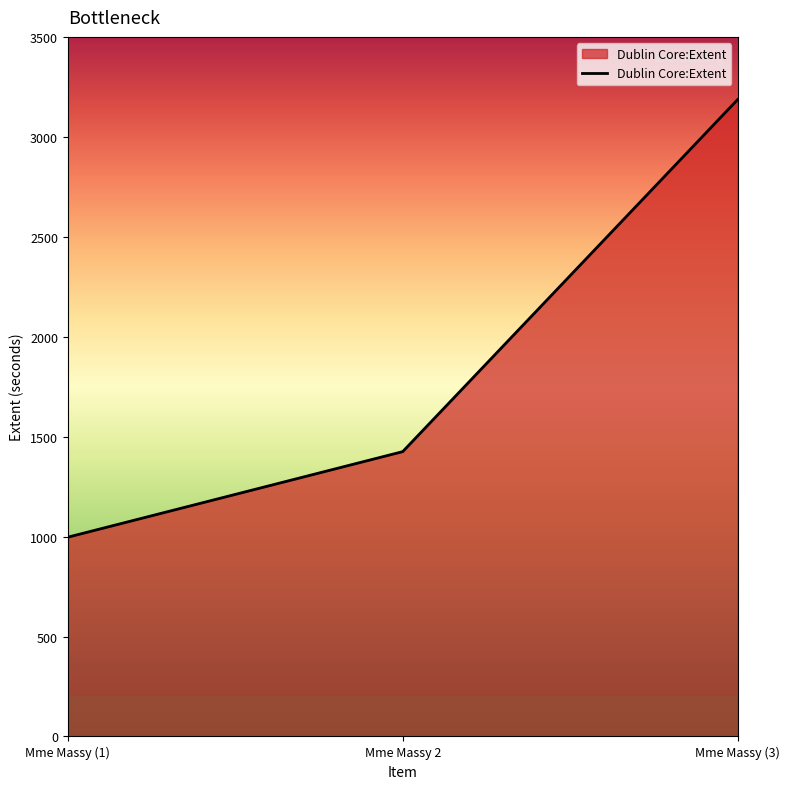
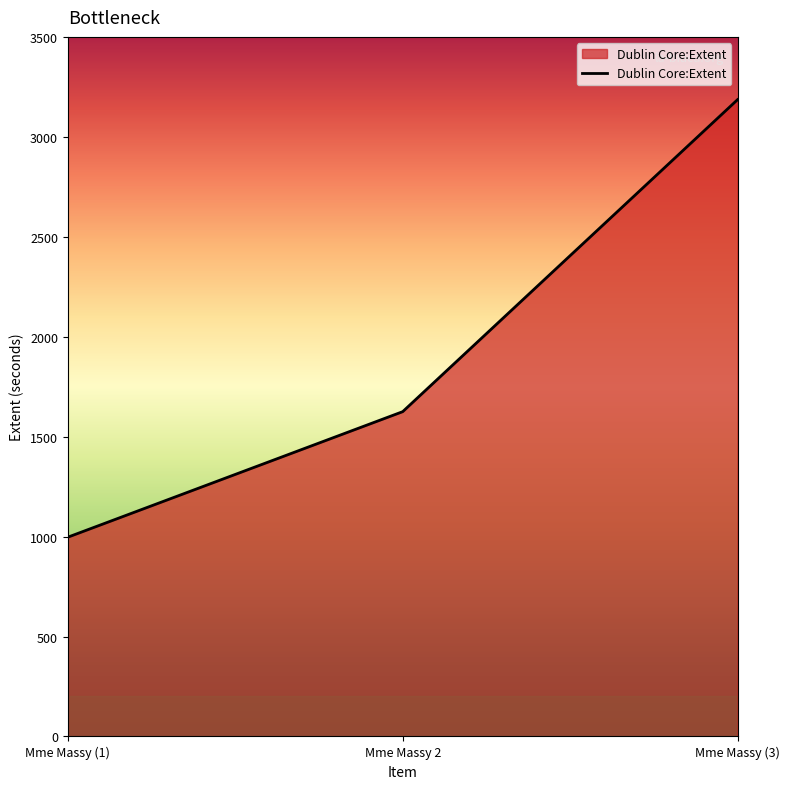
  {
    "Mme Massy (1)": 1000,
-   "Mme Massy 2": 1430,
+   "Mme Massy 2": 1630,
    "Mme Massy (3)": 3190
  }
